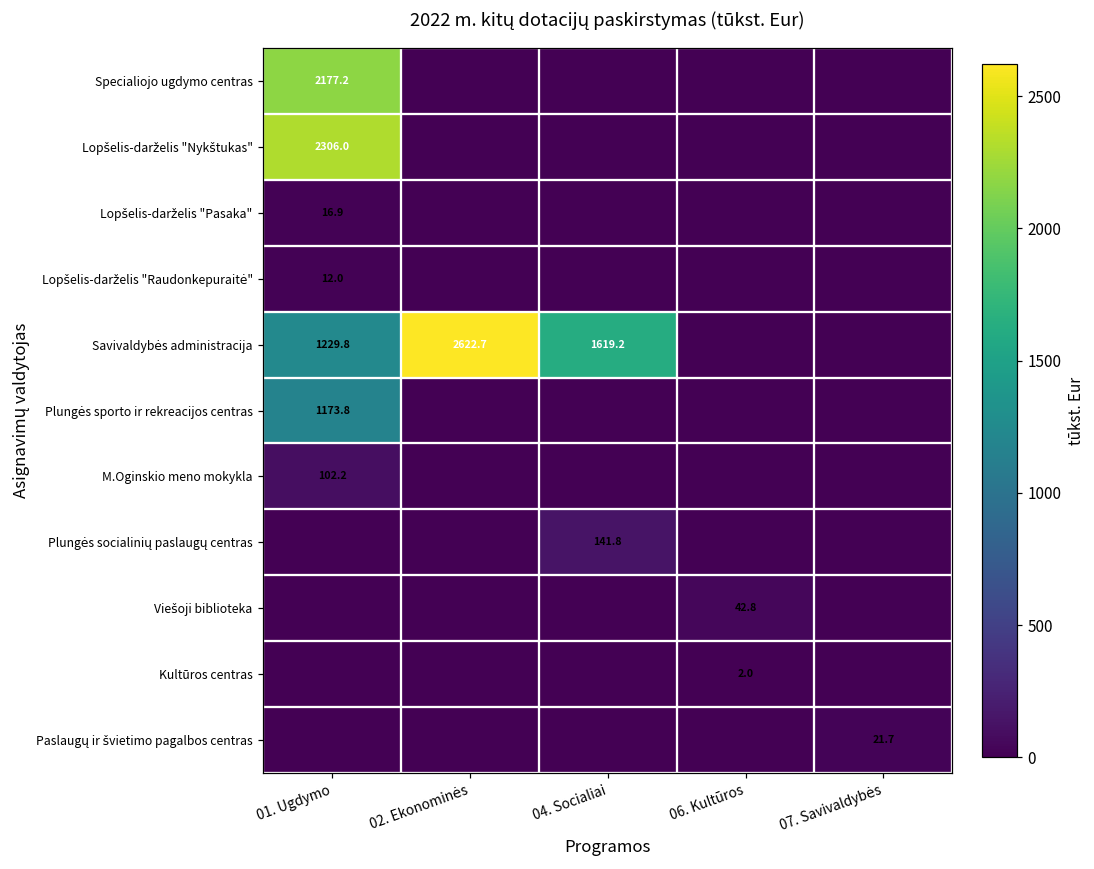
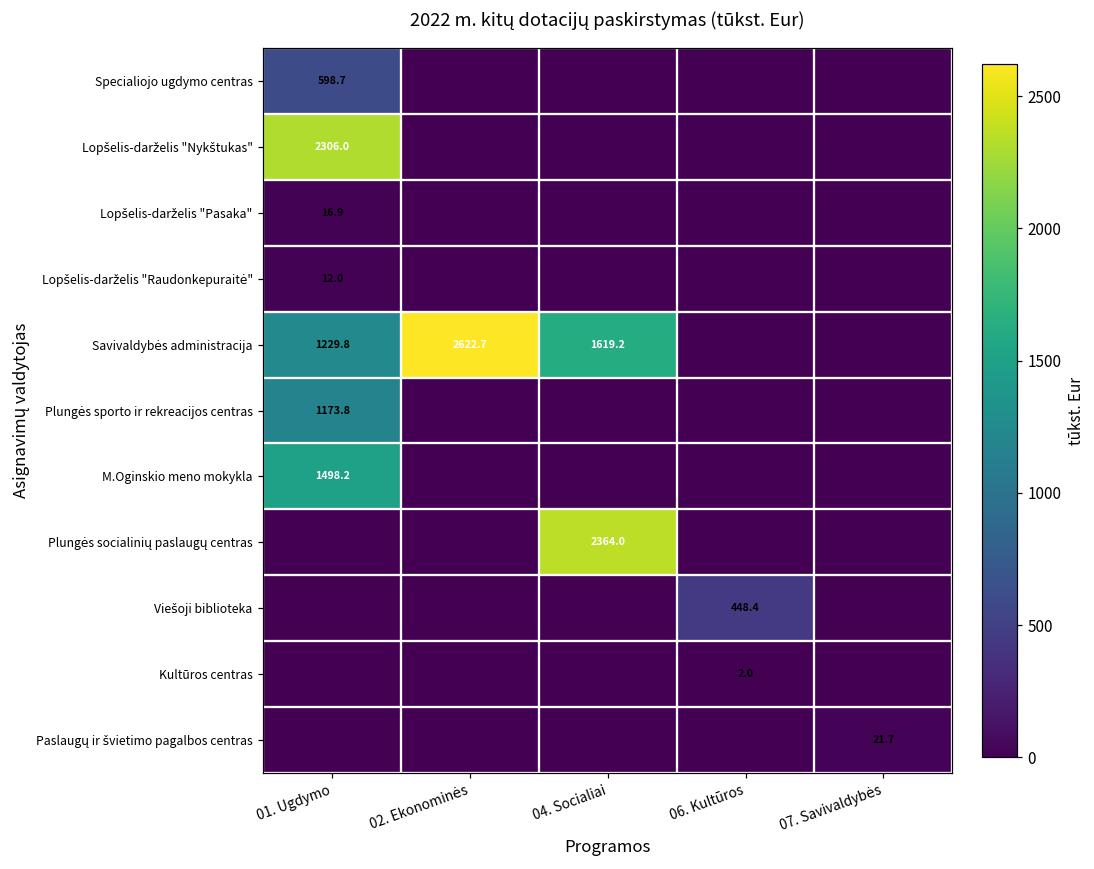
  {
    "Specialiojo ugdymo centras": {
-     "01. Ugdymo": 2177.2
+     "01. Ugdymo": 598.7
    },
    "Lopšelis-darželis \"Nykštukas\"": {
      "01. Ugdymo": 2306.0
    },
    "Lopšelis-darželis \"Pasaka\"": {
      "01. Ugdymo": 16.9
    },
    "Lopšelis-darželis \"Raudonkepuraitė\"": {
      "01. Ugdymo": 12.0
    },
    "Savivaldybės administracija": {
      "01. Ugdymo": 1229.8,
      "02. Ekonominės": 2622.7,
      "04. Socialiai": 1619.2
    },
    "Plungės sporto ir rekreacijos centras": {
      "01. Ugdymo": 1173.8
    },
    "M.Oginskio meno mokykla": {
-     "01. Ugdymo": 102.2
+     "01. Ugdymo": 1498.2
    },
    "Plungės socialinių paslaugų centras": {
-     "04. Socialiai": 141.8
+     "04. Socialiai": 2364.0
    },
    "Viešoji biblioteka": {
-     "06. Kultūros": 42.8
+     "06. Kultūros": 448.4
    },
    "Kultūros centras": {
      "06. Kultūros": 2.0
    },
    "Paslaugų ir švietimo pagalbos centras": {
      "07. Savivaldybės": 21.7
    }
  }
